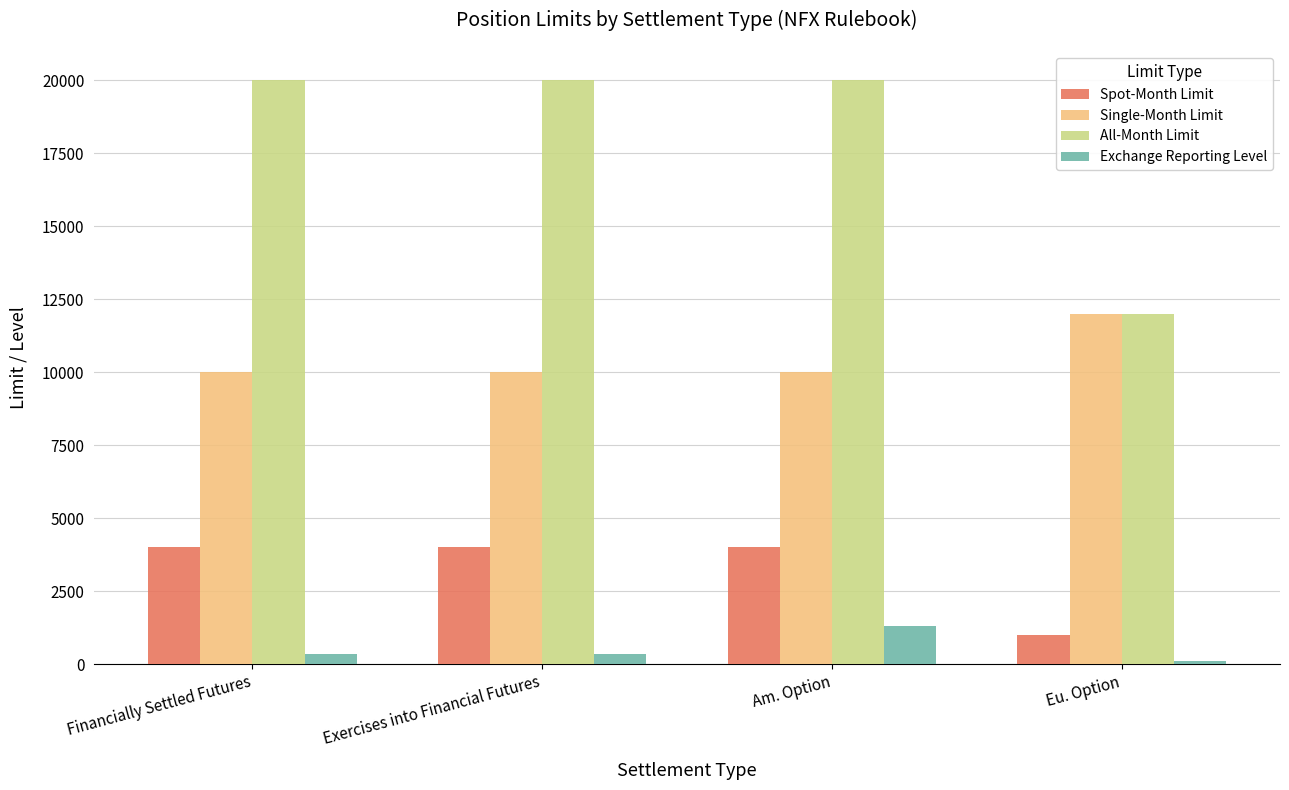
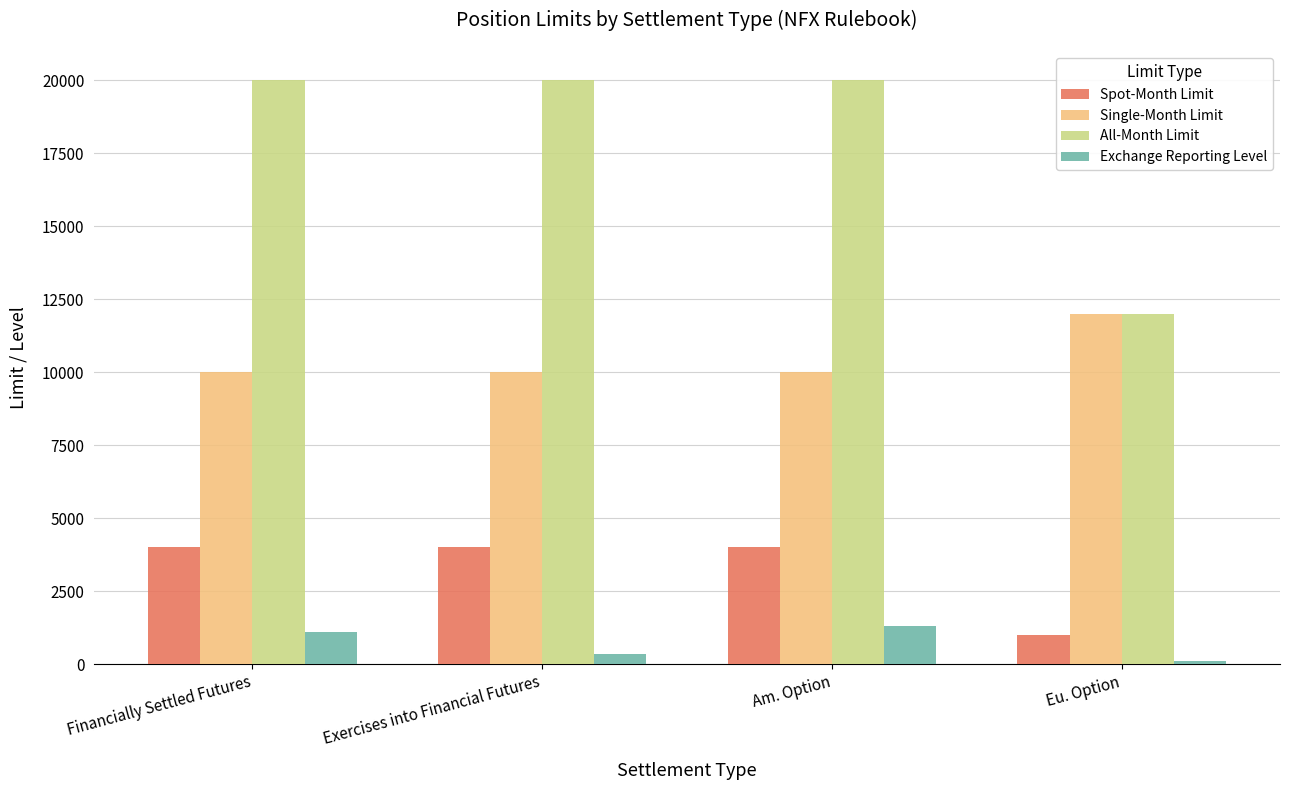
  {
    "Spot-Month Limit": {
      "Financially Settled Futures": 4000,
      "Exercises into Financial Futures": 4000,
      "Am. Option": 4000,
      "Eu. Option": 1000
    },
    "Exchange Reporting Level": {
-     "Financially Settled Futures": 400,
+     "Financially Settled Futures": 1100,
      "Exercises into Financial Futures": 400,
      "Am. Option": 1300,
      "Eu. Option": 100
    }
  }
